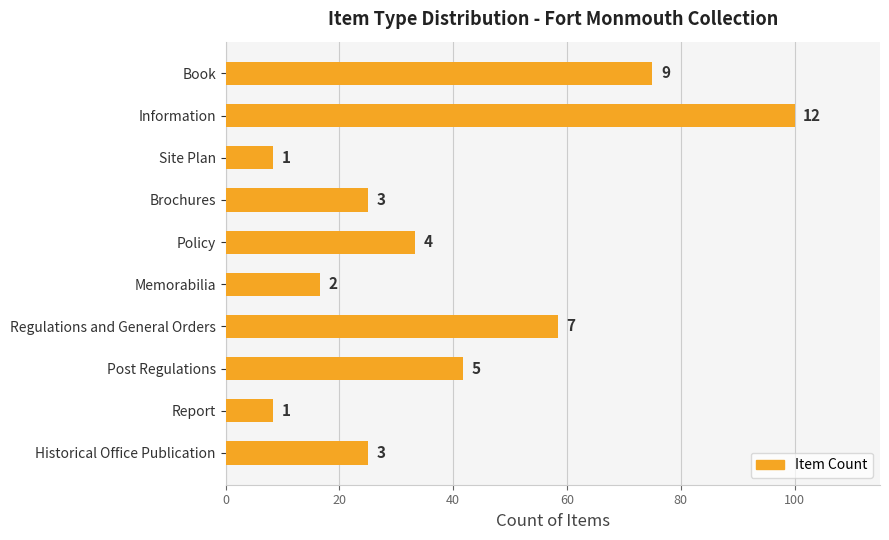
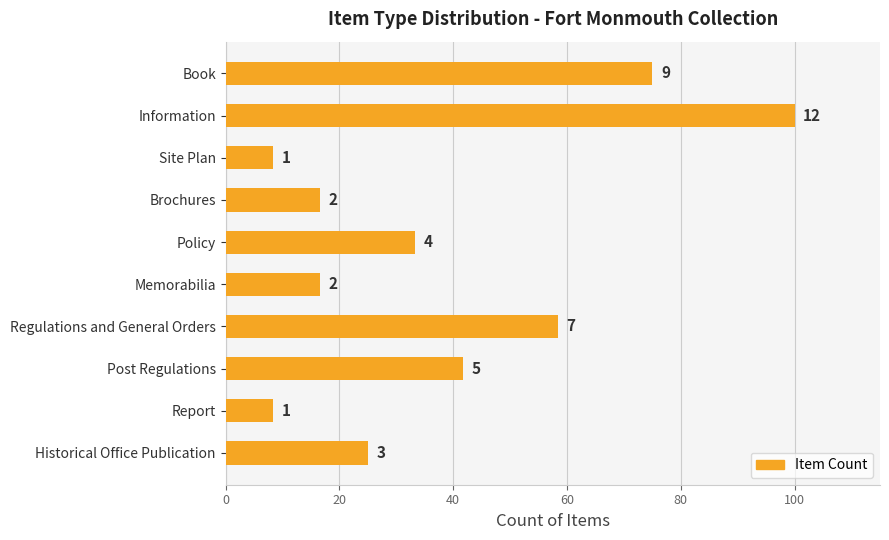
  {
-   "Brochures": 3
+   "Brochures": 2
  }
